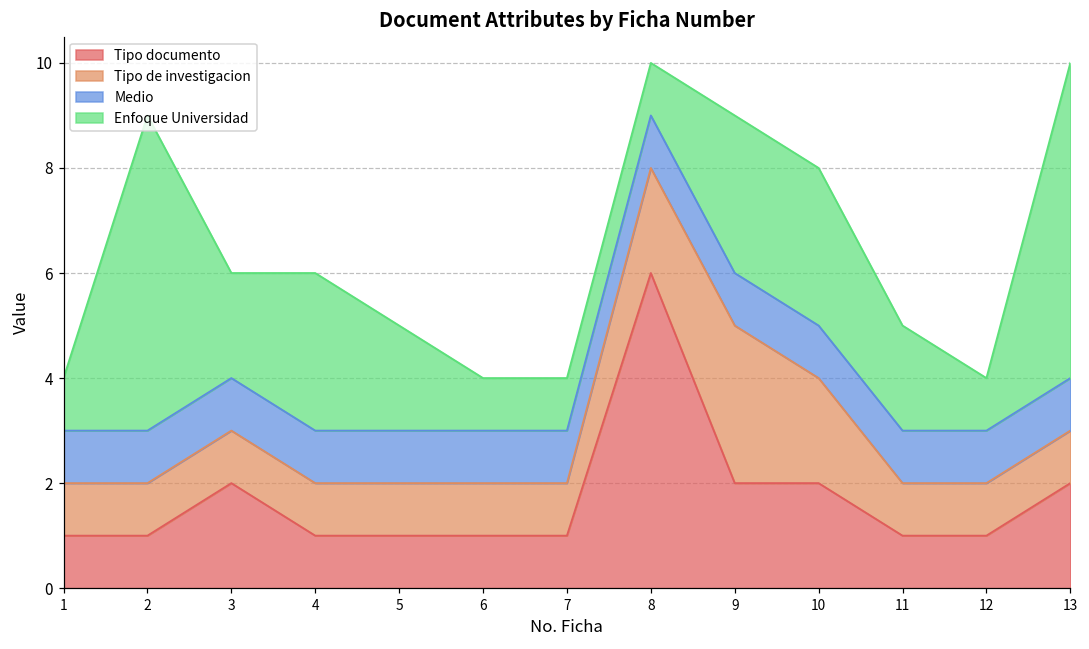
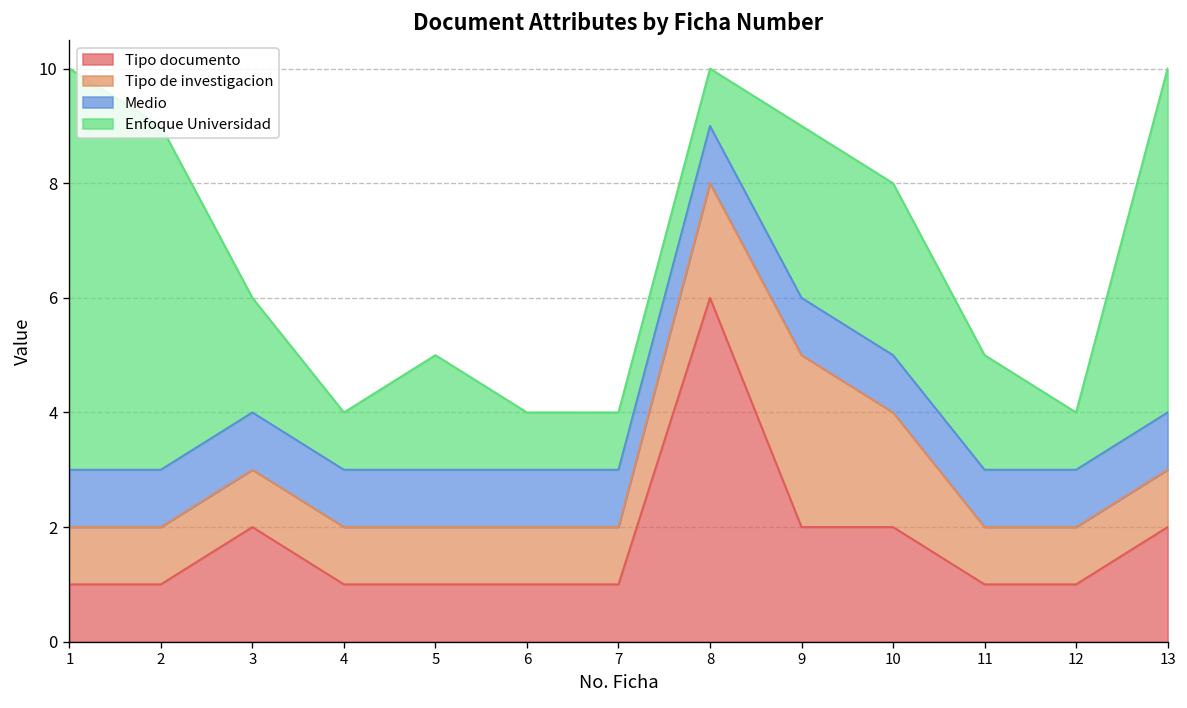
  {
    "Medio": {
      "1": 1,
      "2": 1,
      "3": 1,
      "4": 1,
      "5": 1,
      "6": 1,
      "7": 1,
      "8": 1,
      "9": 1,
      "10": 1,
      "11": 1,
      "12": 1,
      "13": 1
    },
    "Enfoque Universidad": {
-     "1": 1,
+     "1": 7,
      "3": 2,
-     "4": 3,
+     "4": 1,
      "5": 2,
      "6": 1,
      "7": 1,
      "8": 1,
      "9": 3,
      "10": 3,
      "11": 2,
      "12": 1,
      "13": 6
    }
  }
